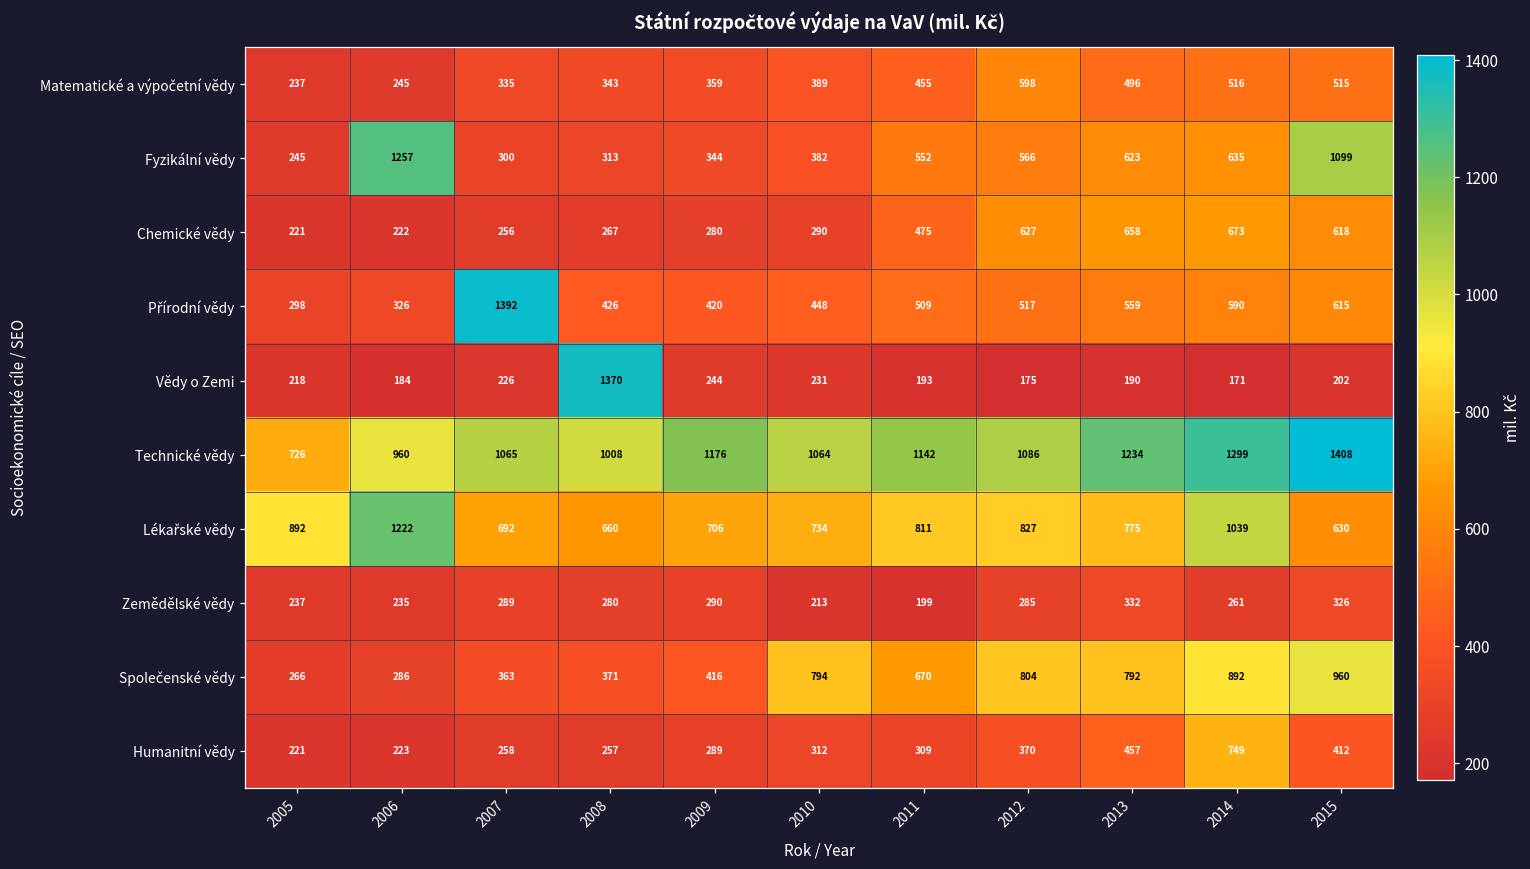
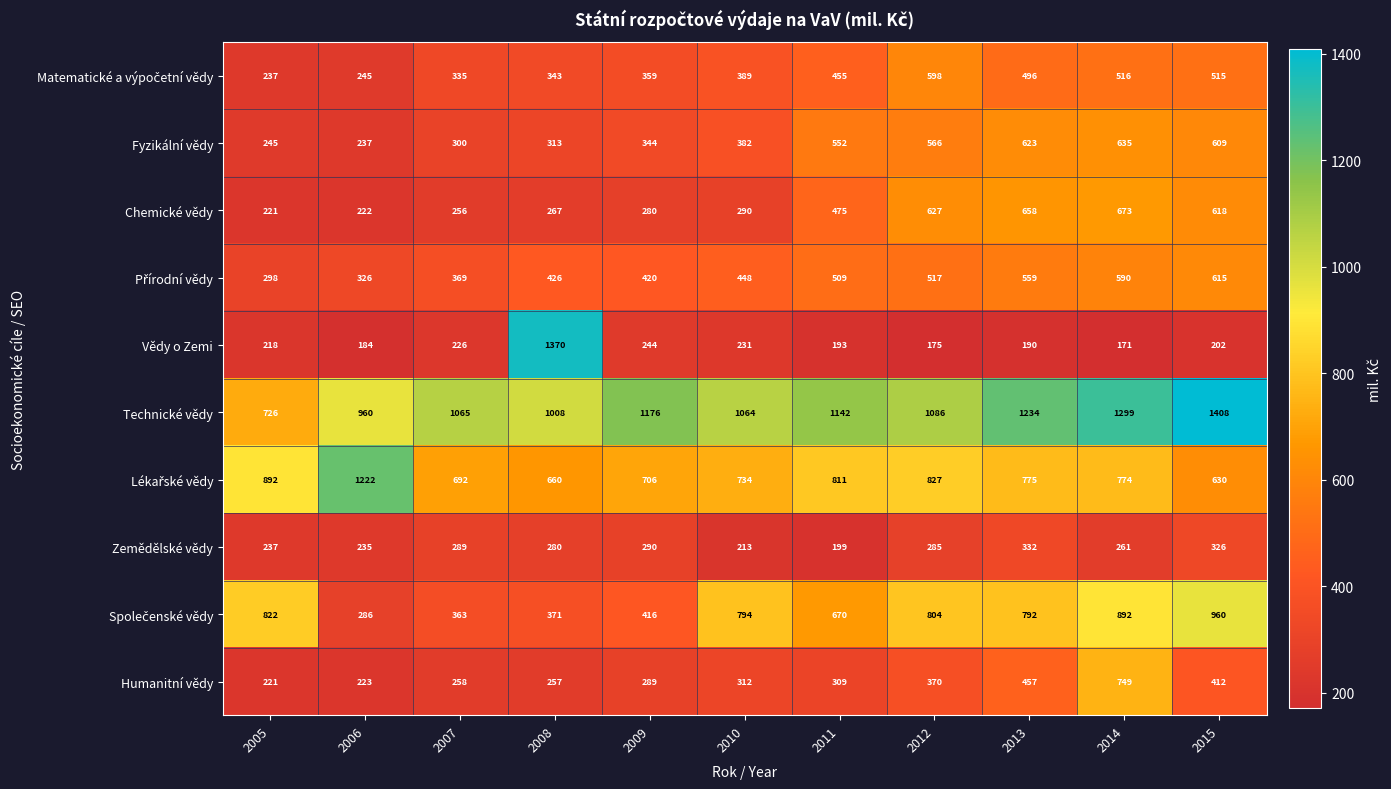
  {
    "Matematické a výpočetní vědy": {
      "2005": 237,
      "2006": 245,
      "2007": 335,
      "2008": 343,
      "2009": 359,
      "2010": 389,
      "2011": 455,
      "2012": 598,
      "2013": 496,
      "2014": 516,
      "2015": 515
    },
    "Fyzikální vědy": {
      "2005": 245,
-     "2006": 1257,
+     "2006": 237,
      "2007": 300,
      "2008": 313,
      "2009": 344,
      "2010": 382,
      "2011": 552,
      "2012": 566,
      "2013": 623,
      "2014": 635,
-     "2015": 1099
+     "2015": 609
    },
    "Chemické vědy": {
      "2005": 221,
      "2006": 222,
      "2007": 256,
      "2008": 267,
      "2009": 280,
      "2010": 290,
      "2011": 475,
      "2012": 627,
      "2013": 658,
      "2014": 673,
      "2015": 618
    },
    "Přírodní vědy": {
      "2005": 298,
      "2006": 326,
-     "2007": 1392,
+     "2007": 369,
      "2008": 426,
      "2009": 420,
      "2010": 448,
      "2011": 509,
      "2012": 517,
      "2013": 559,
      "2014": 590,
      "2015": 615
    },
    "Vědy o Zemi": {
      "2005": 218,
      "2006": 184,
      "2007": 226,
      "2008": 1370,
      "2009": 244,
      "2010": 231,
      "2011": 193,
      "2012": 175,
      "2013": 190,
      "2014": 171,
      "2015": 202
    },
    "Technické vědy": {
      "2005": 726,
      "2006": 960,
      "2007": 1065,
      "2008": 1008,
      "2009": 1176,
      "2010": 1064,
      "2011": 1142,
      "2012": 1086,
      "2013": 1234,
      "2014": 1299,
      "2015": 1408
    },
    "Lékařské vědy": {
      "2005": 892,
      "2006": 1222,
      "2007": 692,
      "2008": 660,
      "2009": 706,
      "2010": 734,
      "2011": 811,
      "2012": 827,
      "2013": 775,
-     "2014": 1039,
+     "2014": 774,
      "2015": 630
    },
    "Zemědělské vědy": {
      "2005": 237,
      "2006": 235,
      "2007": 289,
      "2008": 280,
      "2009": 290,
      "2010": 213,
      "2011": 199,
      "2012": 285,
      "2013": 332,
      "2014": 261,
      "2015": 326
    },
    "Společenské vědy": {
-     "2005": 266,
+     "2005": 822,
      "2006": 286,
      "2007": 363,
      "2008": 371,
      "2009": 416,
      "2010": 794,
      "2011": 670,
      "2012": 804,
      "2013": 792,
      "2014": 892,
      "2015": 960
    },
    "Humanitní vědy": {
      "2005": 221,
      "2006": 223,
      "2007": 258,
      "2008": 257,
      "2009": 289,
      "2010": 312,
      "2011": 309,
      "2012": 370,
      "2013": 457,
      "2014": 749,
      "2015": 412
    }
  }
